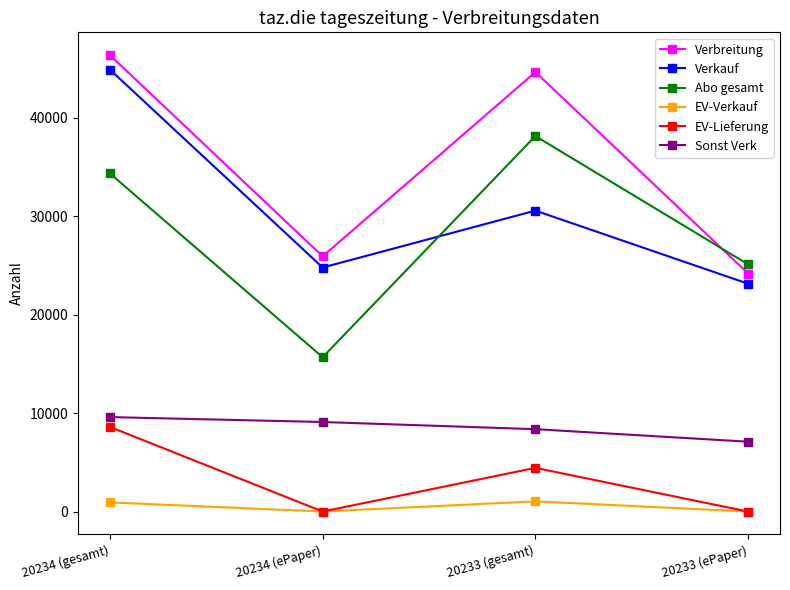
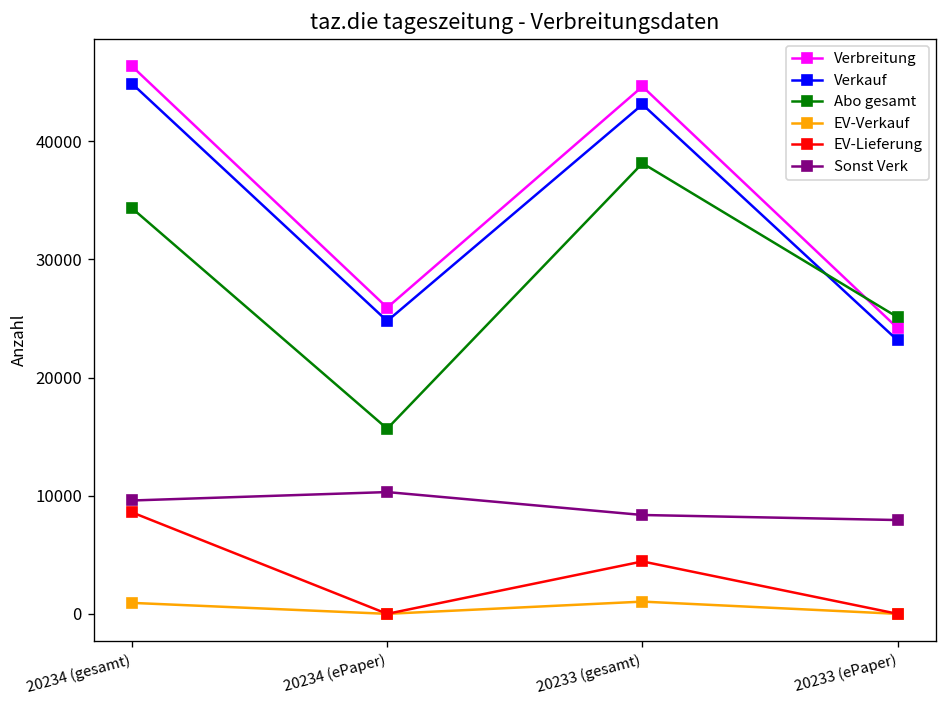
  {
    "Verbreitung": {
      "20234 (gesamt)": 46000,
      "20234 (ePaper)": 26000,
      "20233 (gesamt)": 45000,
      "20233 (ePaper)": 24000
    },
    "Verkauf": {
      "20234 (gesamt)": 45000,
      "20234 (ePaper)": 25000,
-     "20233 (gesamt)": 31000,
+     "20233 (gesamt)": 43000,
      "20233 (ePaper)": 23000
    },
    "Abo gesamt": {
      "20234 (gesamt)": 34000,
      "20234 (ePaper)": 16000,
      "20233 (gesamt)": 38000,
      "20233 (ePaper)": 25000
    },
    "EV-Verkauf": {
      "20234 (gesamt)": 1000,
      "20233 (gesamt)": 1000
    },
    "EV-Lieferung": {
      "20234 (gesamt)": 9000,
      "20233 (gesamt)": 4000
    },
    "Sonst Verk": {
      "20234 (gesamt)": 10000,
-     "20234 (ePaper)": 9000,
+     "20234 (ePaper)": 10000,
      "20233 (gesamt)": 8000,
-     "20233 (ePaper)": 7000
+     "20233 (ePaper)": 8000
    }
  }
